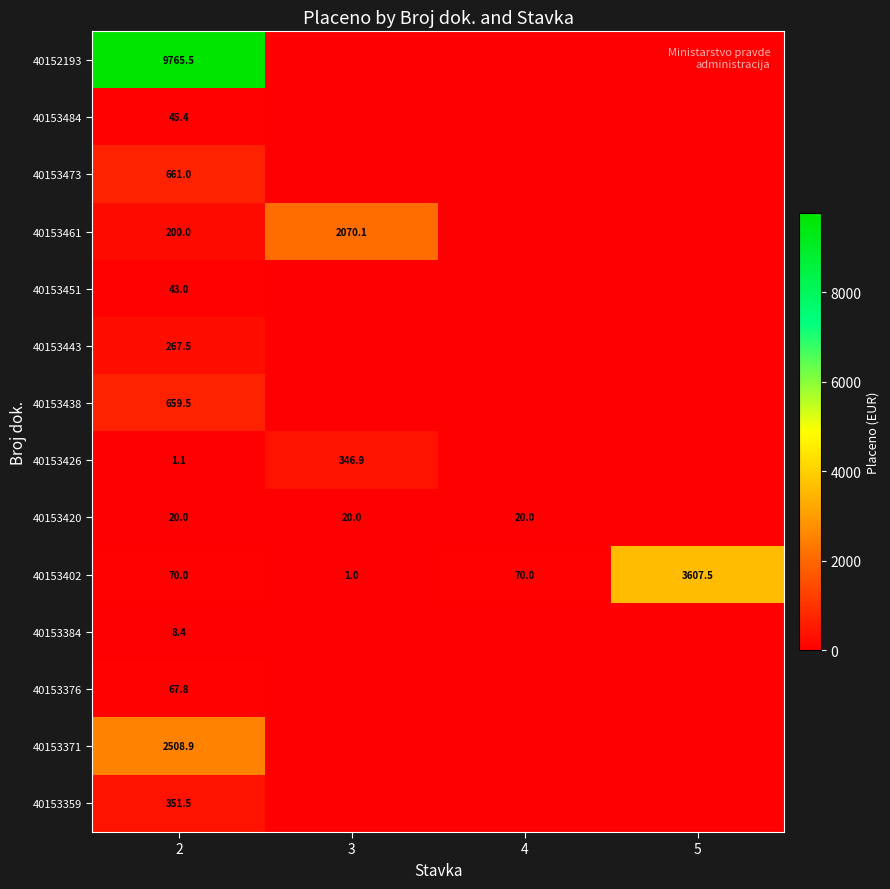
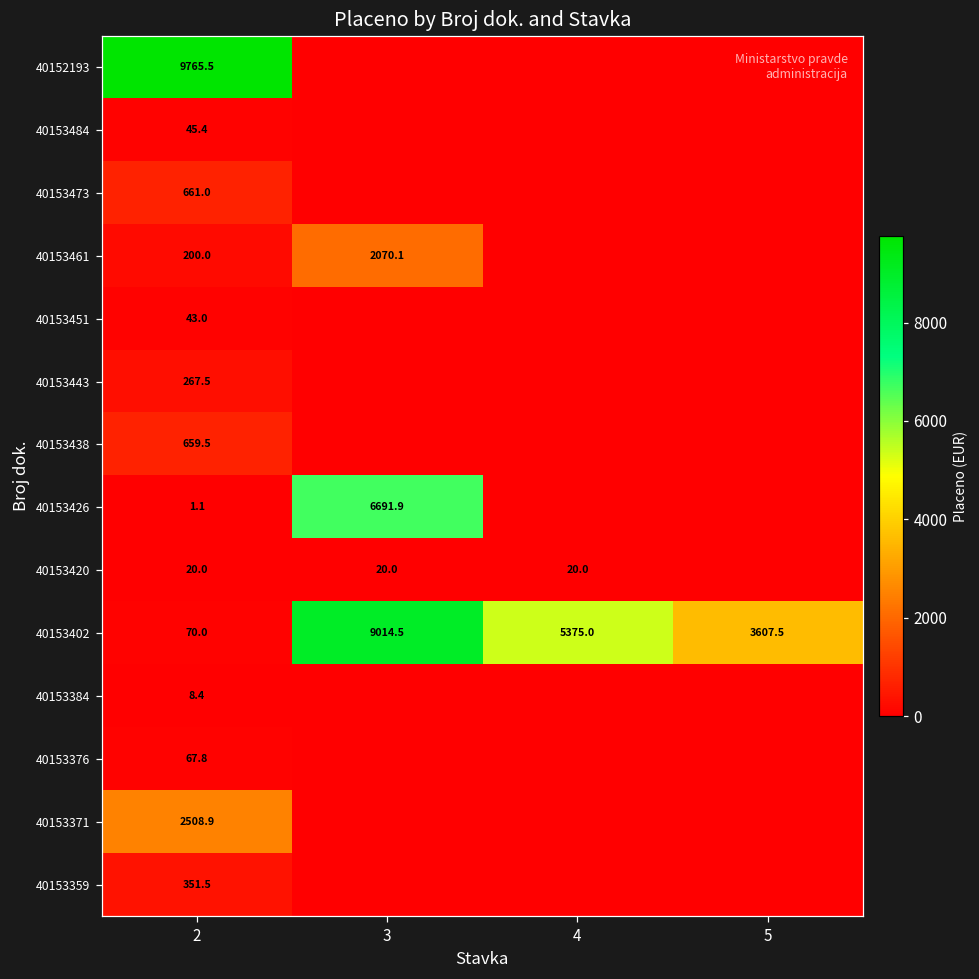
  {
    "40152193": {
      "2": 9765.5
    },
    "40153484": {
      "2": 45.4
    },
    "40153473": {
      "2": 661.0
    },
    "40153461": {
      "2": 200.0,
      "3": 2070.1
    },
    "40153451": {
      "2": 43.0
    },
    "40153443": {
      "2": 267.5
    },
    "40153438": {
      "2": 659.5
    },
    "40153426": {
      "2": 1.1,
-     "3": 346.9
+     "3": 6691.9
    },
    "40153420": {
      "2": 20.0,
      "3": 20.0,
      "4": 20.0
    },
    "40153402": {
      "2": 70.0,
-     "3": 1.0,
-     "4": 70.0,
+     "3": 9014.5,
+     "4": 5375.0,
      "5": 3607.5
    },
    "40153384": {
      "2": 8.4
    },
    "40153376": {
      "2": 67.8
    },
    "40153371": {
      "2": 2508.9
    },
    "40153359": {
      "2": 351.5
    }
  }
